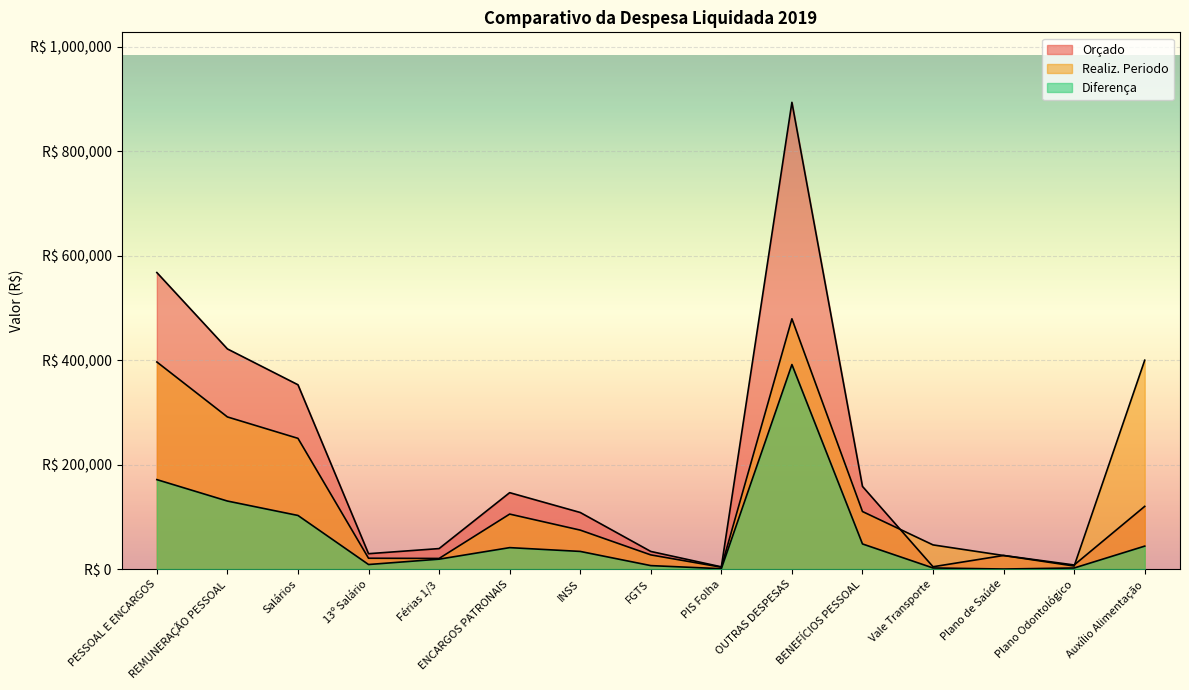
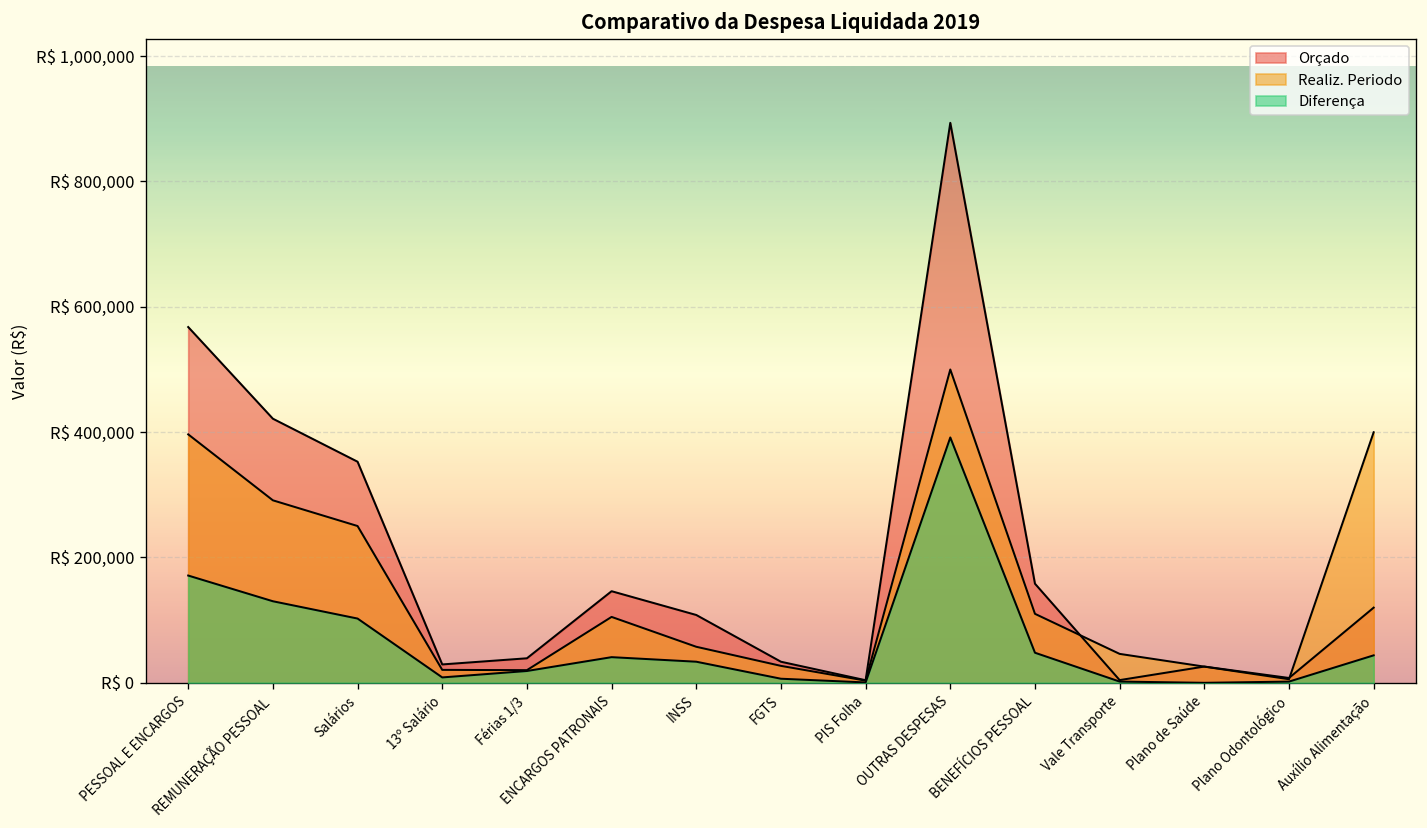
  {
    "Orçado": {
      "PESSOAL E ENCARGOS": "R$ 570,000",
      "REMUNERAÇÃO PESSOAL": "R$ 420,000",
      "Salários": "R$ 350,000",
      "13º Salário": "R$ 30,000",
      "Férias 1/3": "R$ 40,000",
      "ENCARGOS PATRONAIS": "R$ 150,000",
      "INSS": "R$ 110,000",
      "FGTS": "R$ 30,000",
      "OUTRAS DESPESAS": "R$ 890,000",
      "BENEFÍCIOS PESSOAL": "R$ 160,000",
      "Auxílio Alimentação": "R$ 120,000"
    },
    "Realiz. Periodo": {
      "PESSOAL E ENCARGOS": "R$ 400,000",
      "REMUNERAÇÃO PESSOAL": "R$ 290,000",
      "Salários": "R$ 250,000",
      "13º Salário": "R$ 20,000",
      "ENCARGOS PATRONAIS": "R$ 110,000",
-     "INSS": "R$ 70,000",
+     "INSS": "R$ 60,000",
      "FGTS": "R$ 30,000",
-     "OUTRAS DESPESAS": "R$ 480,000",
+     "OUTRAS DESPESAS": "R$ 500,000",
      "BENEFÍCIOS PESSOAL": "R$ 110,000",
      "Vale Transporte": "R$ 50,000",
      "Auxílio Alimentação": "R$ 400,000"
    },
    "Diferença": {
      "PESSOAL E ENCARGOS": "R$ 170,000",
      "REMUNERAÇÃO PESSOAL": "R$ 130,000",
      "Salários": "R$ 100,000",
      "13º Salário": "R$ 10,000",
      "ENCARGOS PATRONAIS": "R$ 40,000",
      "INSS": "R$ 30,000",
      "FGTS": "R$ 10,000",
      "OUTRAS DESPESAS": "R$ 390,000",
      "BENEFÍCIOS PESSOAL": "R$ 50,000",
      "Plano de Saúde": "R$ 0",
      "Auxílio Alimentação": "R$ 40,000"
    }
  }
